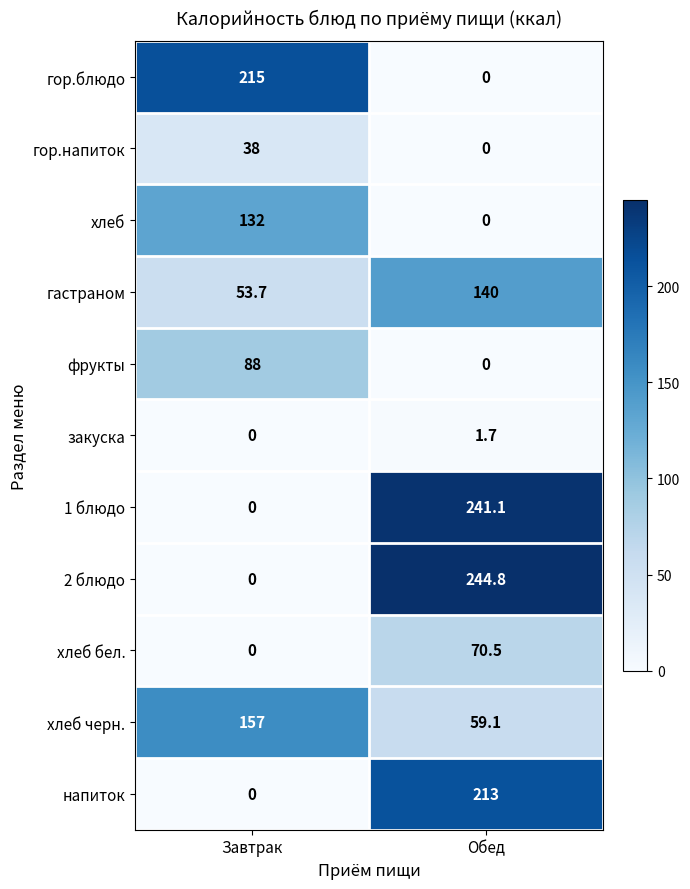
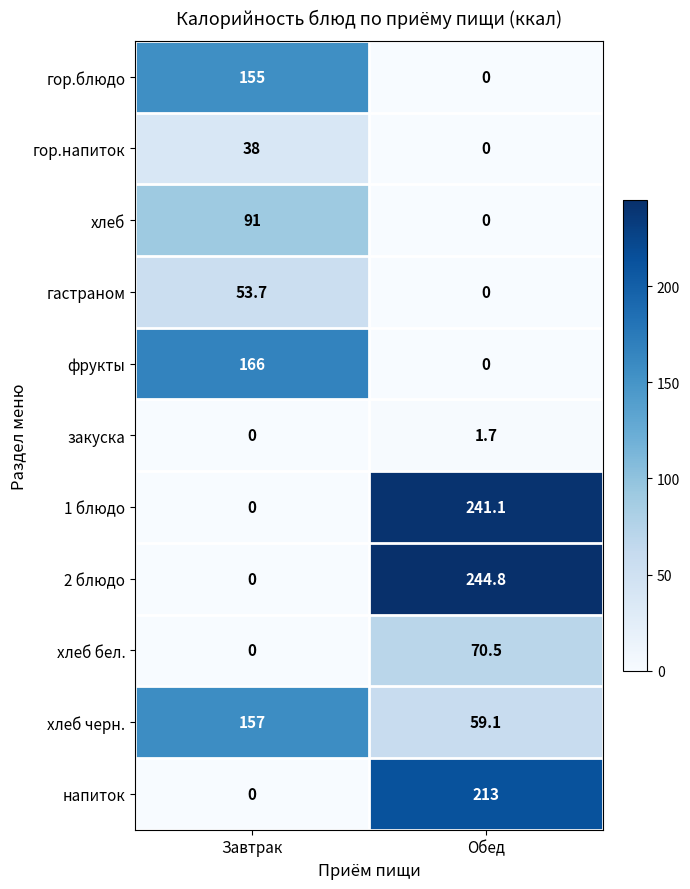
  {
    "гор.блюдо": {
-     "Завтрак": 215,
+     "Завтрак": 155,
      "Обед": 0
    },
    "гор.напиток": {
      "Завтрак": 38,
      "Обед": 0
    },
    "хлеб": {
-     "Завтрак": 132,
+     "Завтрак": 91,
      "Обед": 0
    },
    "гастраном": {
      "Завтрак": 53.7,
-     "Обед": 140
+     "Обед": 0
    },
    "фрукты": {
-     "Завтрак": 88,
+     "Завтрак": 166,
      "Обед": 0
    },
    "закуска": {
      "Завтрак": 0,
      "Обед": 1.7
    },
    "1 блюдо": {
      "Завтрак": 0,
      "Обед": 241.1
    },
    "2 блюдо": {
      "Завтрак": 0,
      "Обед": 244.8
    },
    "хлеб бел.": {
      "Завтрак": 0,
      "Обед": 70.5
    },
    "хлеб черн.": {
      "Завтрак": 157,
      "Обед": 59.1
    },
    "напиток": {
      "Завтрак": 0,
      "Обед": 213
    }
  }
